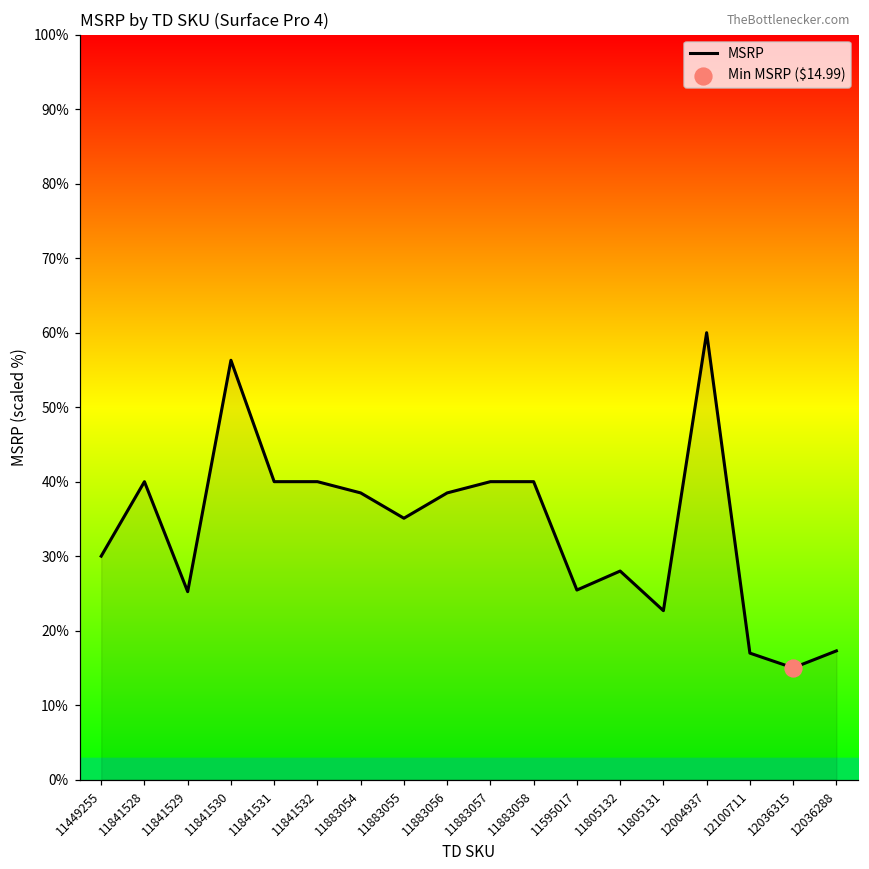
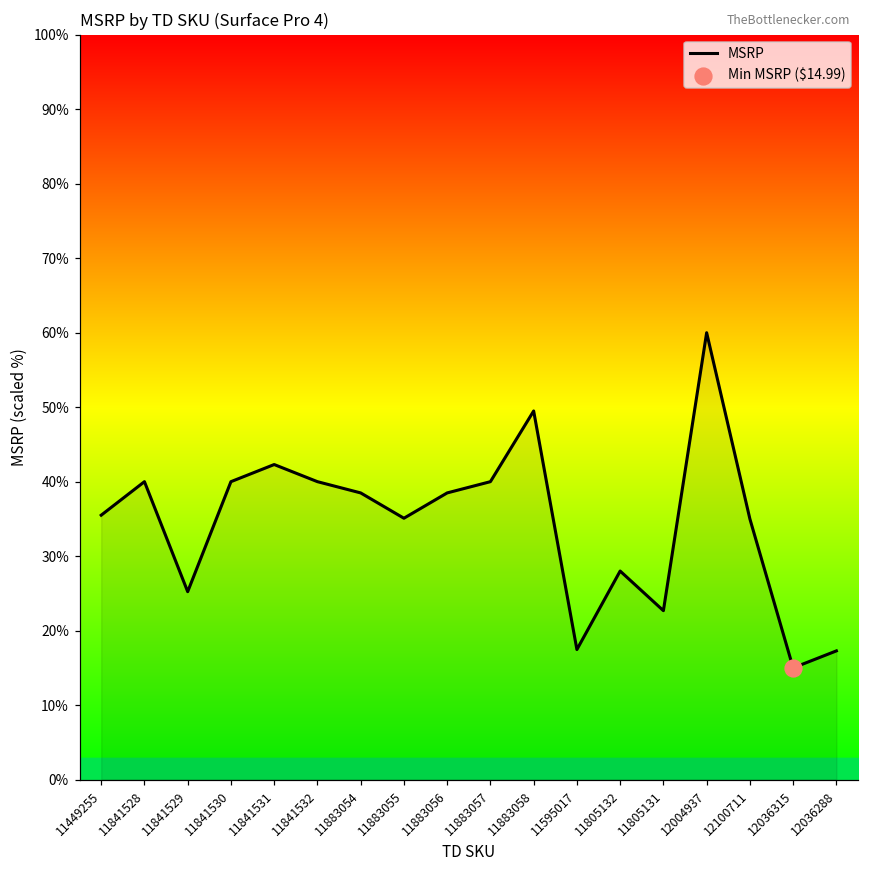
  {
    "MSRP": {
-     "11449255": "30%",
+     "11449255": "35%",
      "11841528": "40%",
      "11841529": "25%",
-     "11841530": "56%",
-     "11841531": "40%",
+     "11841530": "40%",
+     "11841531": "42%",
      "11841532": "40%",
      "11883054": "38%",
      "11883055": "35%",
      "11883056": "38%",
      "11883057": "40%",
-     "11883058": "40%",
-     "11595017": "25%",
+     "11883058": "49%",
+     "11595017": "17%",
      "11805132": "28%",
      "11805131": "23%",
      "12004937": "60%",
-     "12100711": "17%",
+     "12100711": "35%",
      "12036288": "17%"
    }
  }
